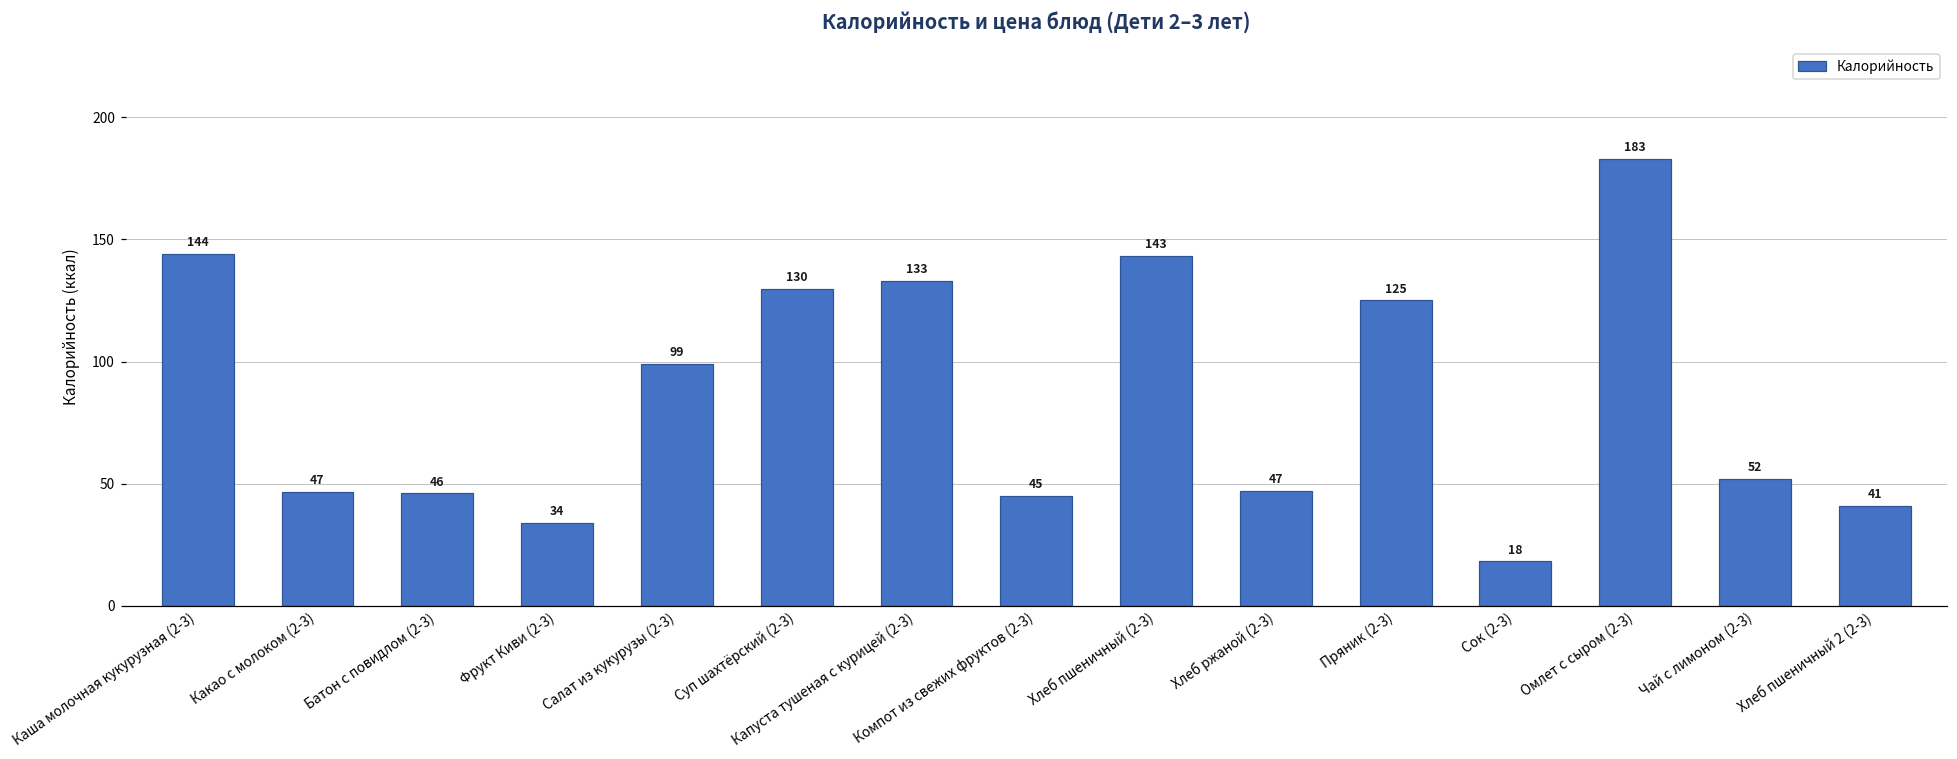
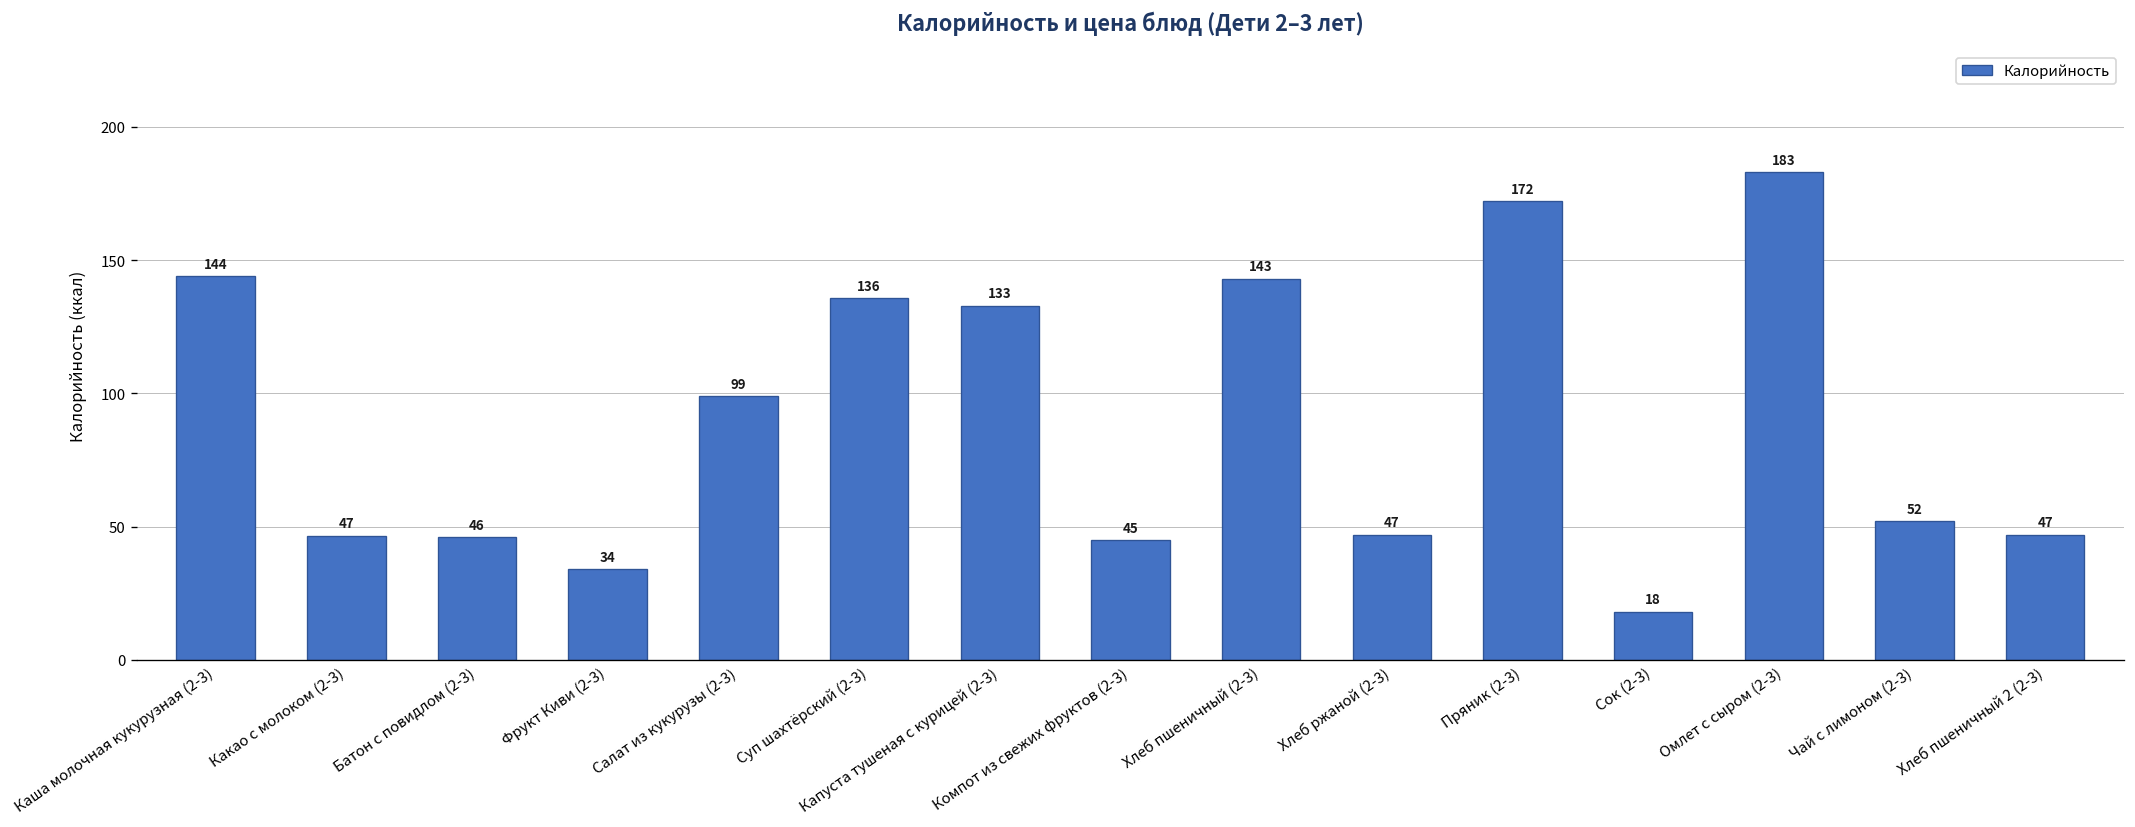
  {
    "Каша молочная кукурузная (2-3)": 144,
    "Какао с молоком (2-3)": 47,
    "Батон с повидлом (2-3)": 46,
    "Фрукт Киви (2-3)": 34,
    "Салат из кукурузы (2-3)": 99,
-   "Суп шахтёрский (2-3)": 130,
+   "Суп шахтёрский (2-3)": 136,
    "Капуста тушеная с курицей (2-3)": 133,
    "Компот из свежих фруктов (2-3)": 45,
    "Хлеб пшеничный (2-3)": 143,
    "Хлеб ржаной (2-3)": 47,
-   "Пряник (2-3)": 125,
+   "Пряник (2-3)": 172,
    "Сок (2-3)": 18,
    "Омлет с сыром (2-3)": 183,
    "Чай с лимоном (2-3)": 52,
-   "Хлеб пшеничный 2 (2-3)": 41
+   "Хлеб пшеничный 2 (2-3)": 47
  }
